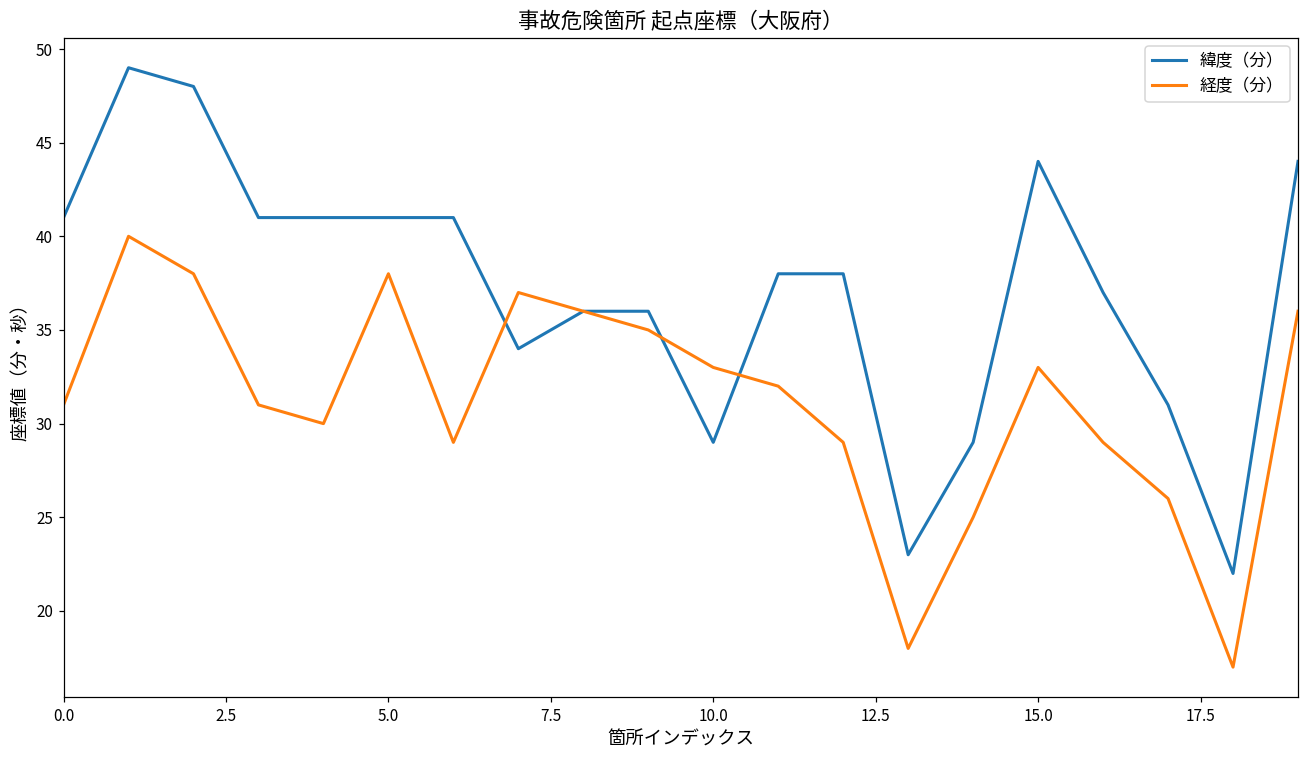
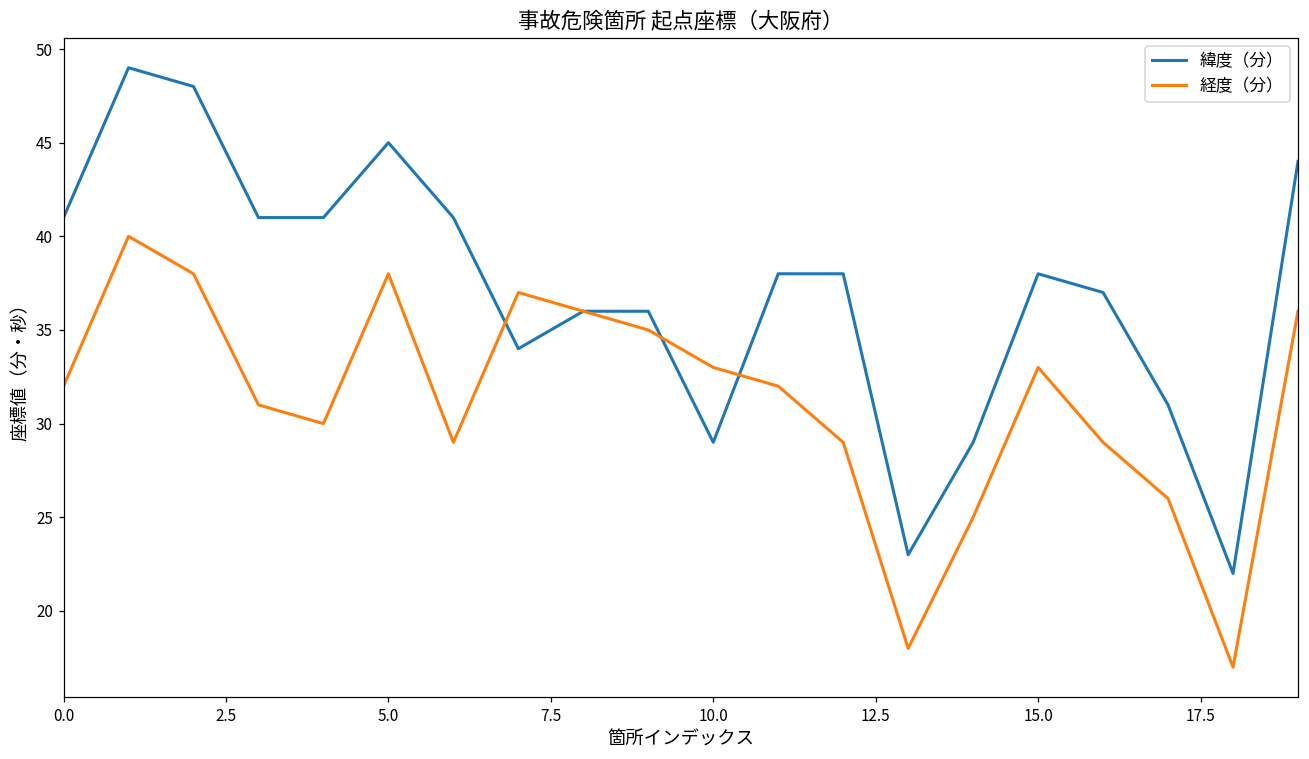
  {
    "緯度（分）": {
      "0.0": 41,
-     "5.0": 41,
+     "5.0": 45,
      "10.0": 29,
-     "15.0": 44
+     "15.0": 38
    },
    "経度（分）": {
-     "0.0": 31,
+     "0.0": 32,
      "5.0": 38,
      "10.0": 33,
      "15.0": 33
    }
  }
